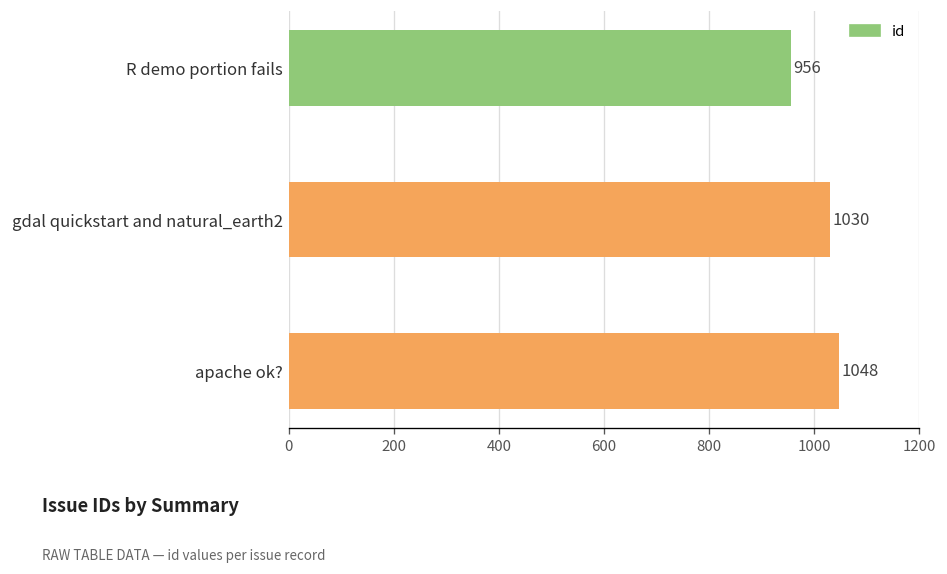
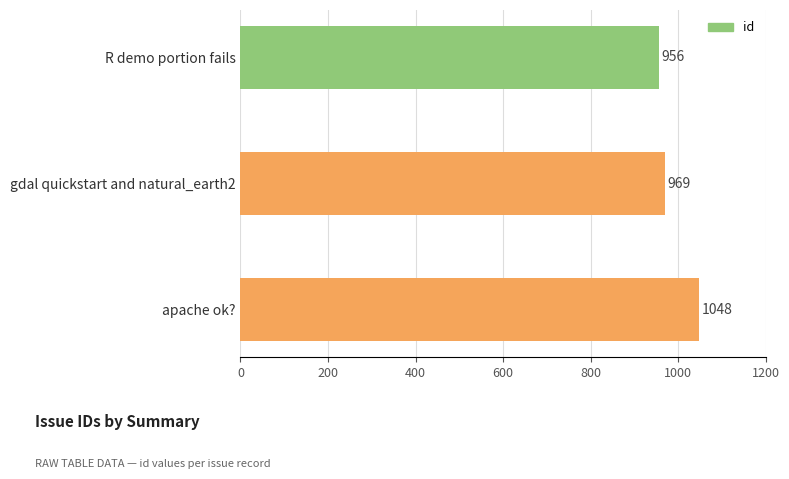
  {
    "R demo portion fails": 956,
-   "gdal quickstart and natural_earth2": 1030,
+   "gdal quickstart and natural_earth2": 969,
    "apache ok?": 1048
  }
